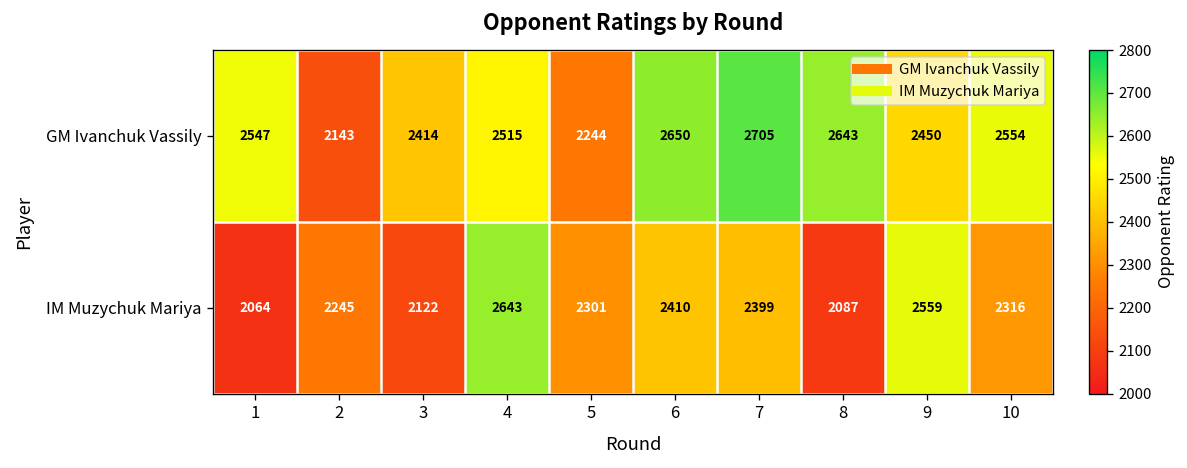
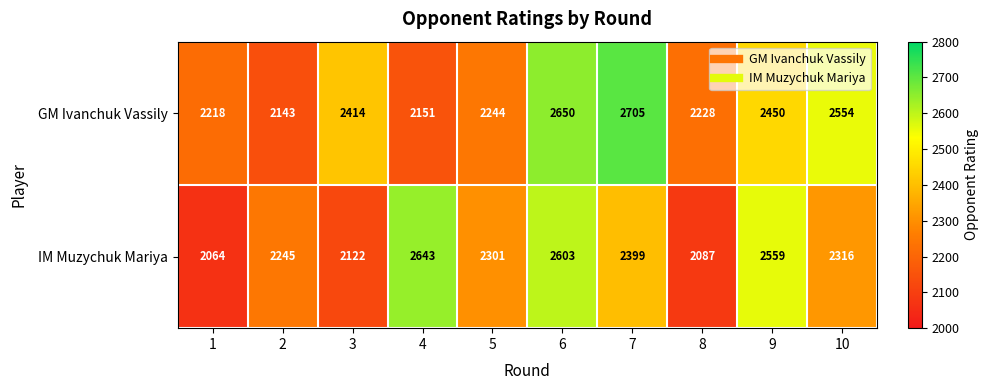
  {
    "GM Ivanchuk Vassily": {
-     "1": 2547,
+     "1": 2218,
      "2": 2143,
      "3": 2414,
-     "4": 2515,
+     "4": 2151,
      "5": 2244,
      "6": 2650,
      "7": 2705,
-     "8": 2643,
+     "8": 2228,
      "9": 2450,
      "10": 2554
    },
    "IM Muzychuk Mariya": {
      "1": 2064,
      "2": 2245,
      "3": 2122,
      "4": 2643,
      "5": 2301,
-     "6": 2410,
+     "6": 2603,
      "7": 2399,
      "8": 2087,
      "9": 2559,
      "10": 2316
    }
  }
